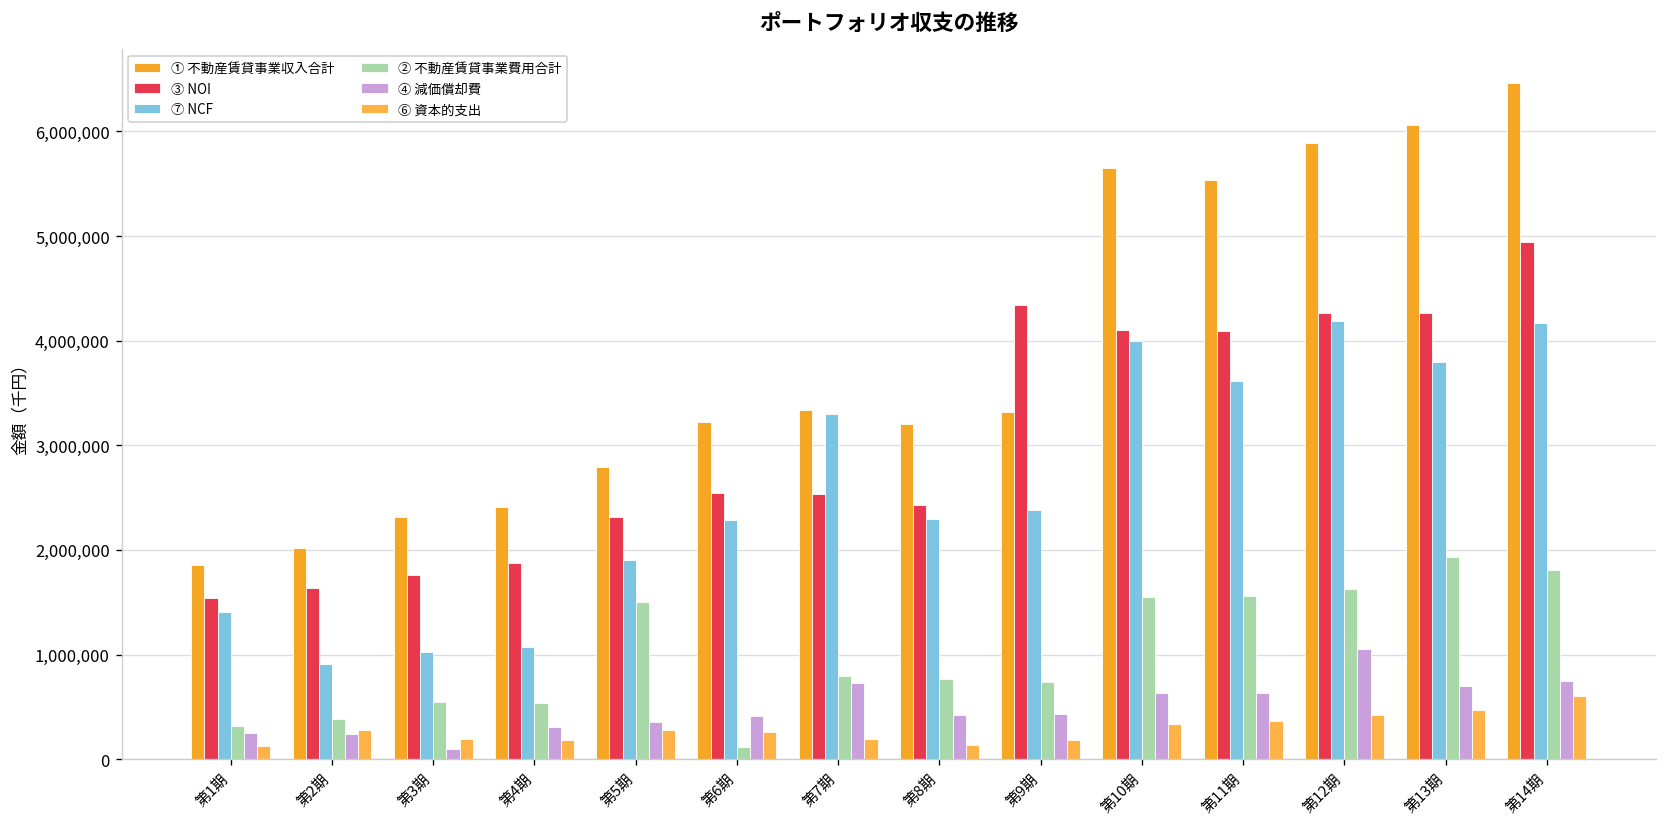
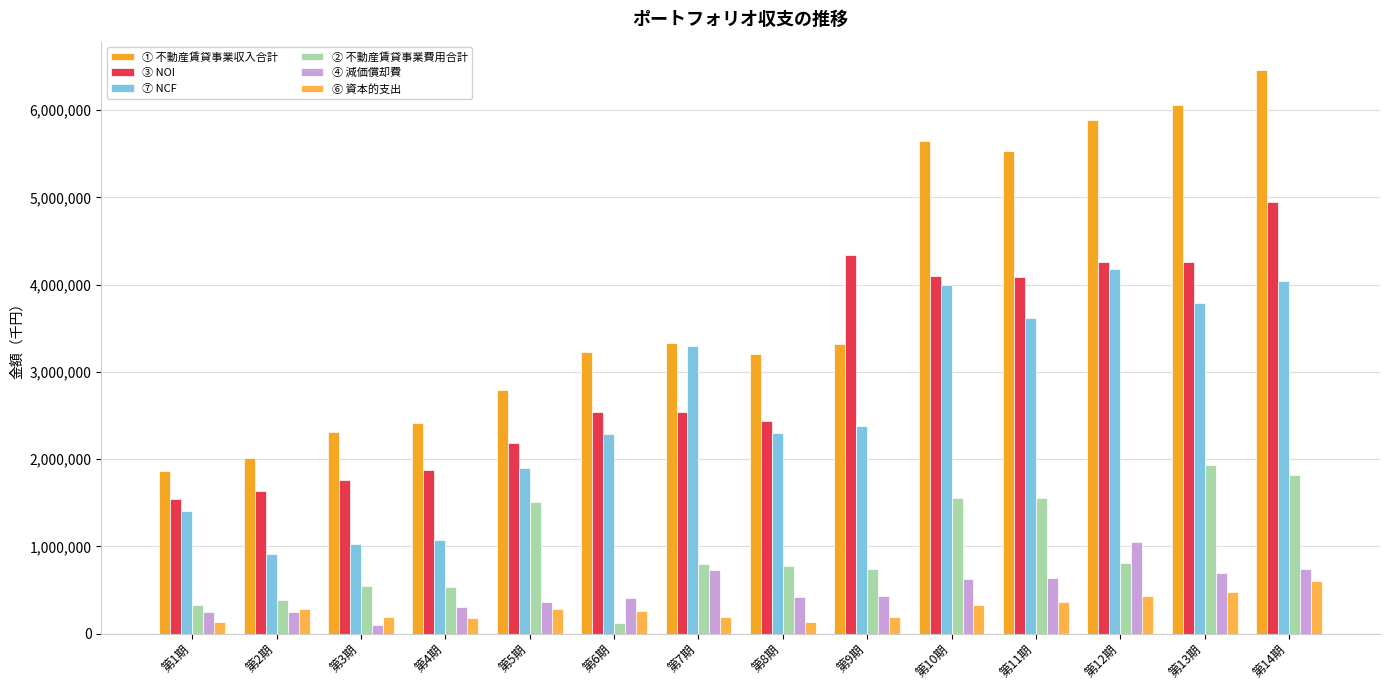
  {
    "③ NOI": {
      "第1期": "1,500,000",
      "第2期": "1,600,000",
      "第3期": "1,800,000",
      "第4期": "1,900,000",
-     "第5期": "2,300,000",
+     "第5期": "2,200,000",
      "第6期": "2,500,000",
      "第7期": "2,500,000",
      "第8期": "2,400,000",
      "第9期": "4,300,000",
      "第10期": "4,100,000",
      "第11期": "4,100,000",
      "第12期": "4,300,000",
      "第13期": "4,300,000",
      "第14期": "4,900,000"
    },
    "⑦ NCF": {
      "第1期": "1,400,000",
      "第2期": "900,000",
      "第3期": "1,000,000",
      "第4期": "1,100,000",
      "第5期": "1,900,000",
      "第6期": "2,300,000",
      "第7期": "3,300,000",
      "第8期": "2,300,000",
      "第9期": "2,400,000",
      "第10期": "4,000,000",
      "第11期": "3,600,000",
      "第12期": "4,200,000",
      "第13期": "3,800,000",
-     "第14期": "4,200,000"
+     "第14期": "4,000,000"
    },
    "② 不動産賃貸事業費用合計": {
      "第1期": "300,000",
      "第2期": "400,000",
      "第3期": "500,000",
      "第4期": "500,000",
      "第5期": "1,500,000",
      "第6期": "100,000",
      "第7期": "800,000",
      "第8期": "800,000",
      "第9期": "700,000",
      "第10期": "1,600,000",
      "第11期": "1,600,000",
-     "第12期": "1,600,000",
+     "第12期": "800,000",
      "第13期": "1,900,000",
      "第14期": "1,800,000"
    },
    "④ 減価償却費": {
      "第1期": "200,000",
      "第2期": "200,000",
      "第3期": "100,000",
      "第4期": "300,000",
      "第5期": "400,000",
      "第6期": "400,000",
      "第7期": "700,000",
      "第8期": "400,000",
      "第9期": "400,000",
      "第10期": "600,000",
      "第11期": "600,000",
      "第12期": "1,100,000",
      "第13期": "700,000",
      "第14期": "700,000"
    }
  }
